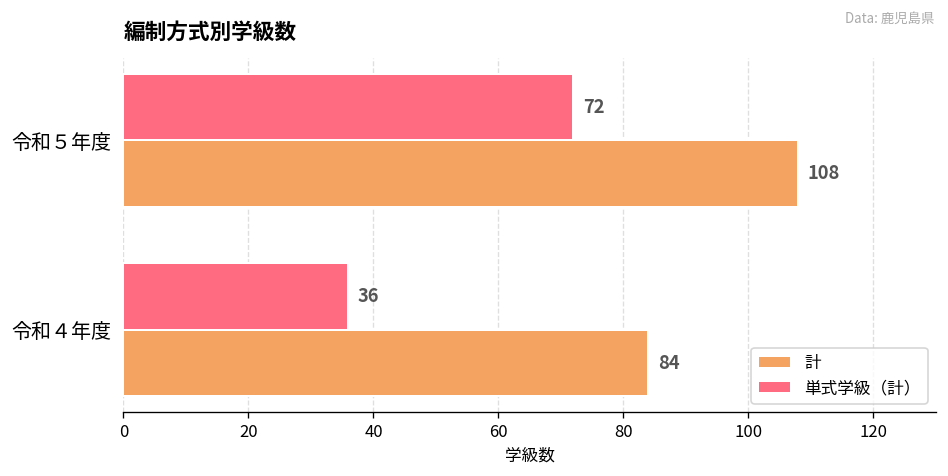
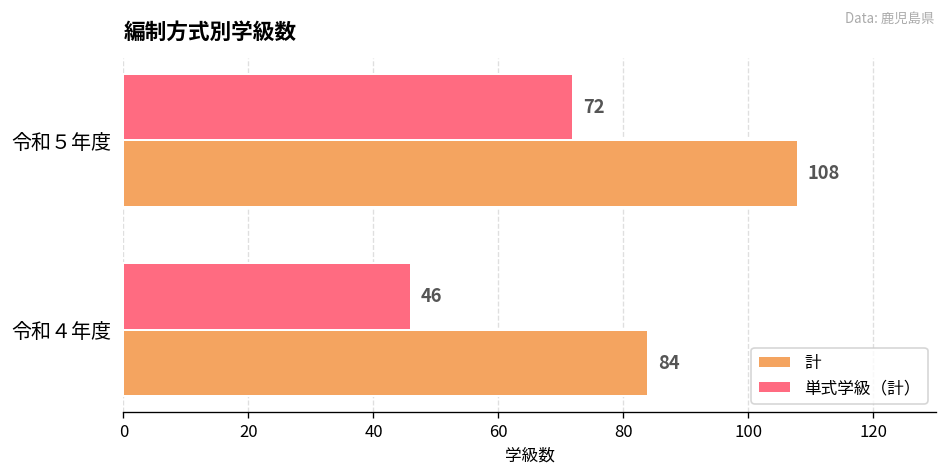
  {
    "計": {
      "令和５年度": 108,
      "令和４年度": 84
    },
    "単式学級（計）": {
      "令和５年度": 72,
-     "令和４年度": 36
+     "令和４年度": 46
    }
  }
